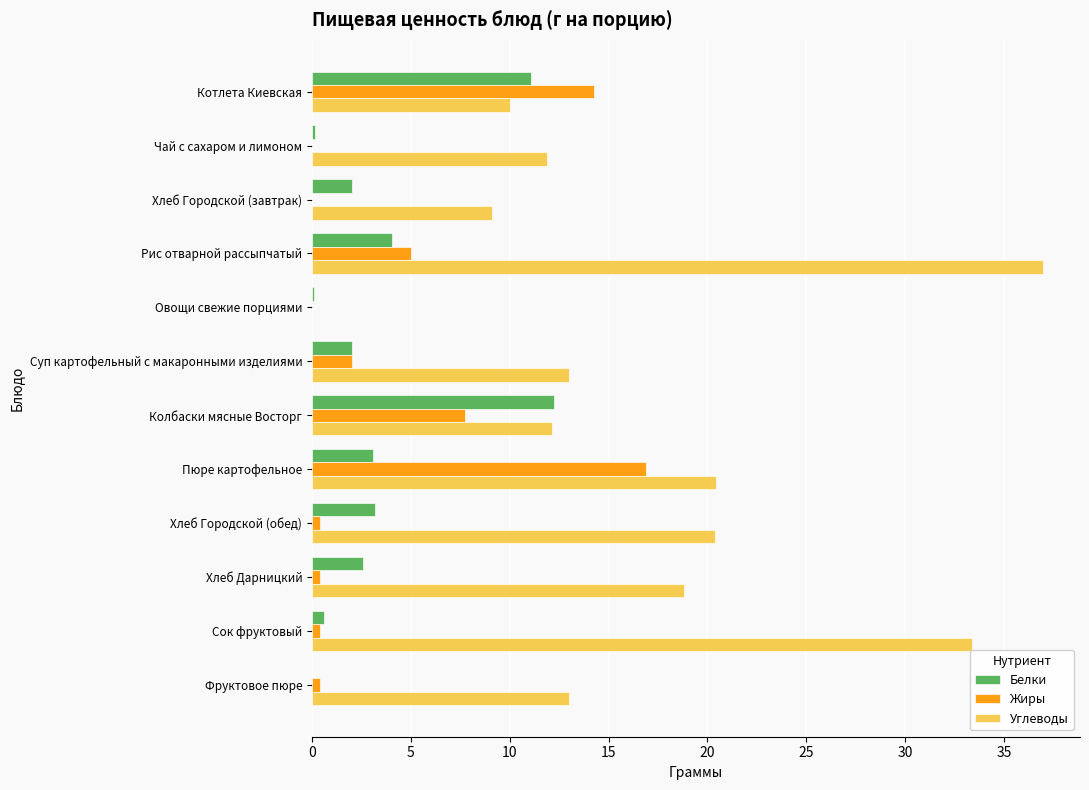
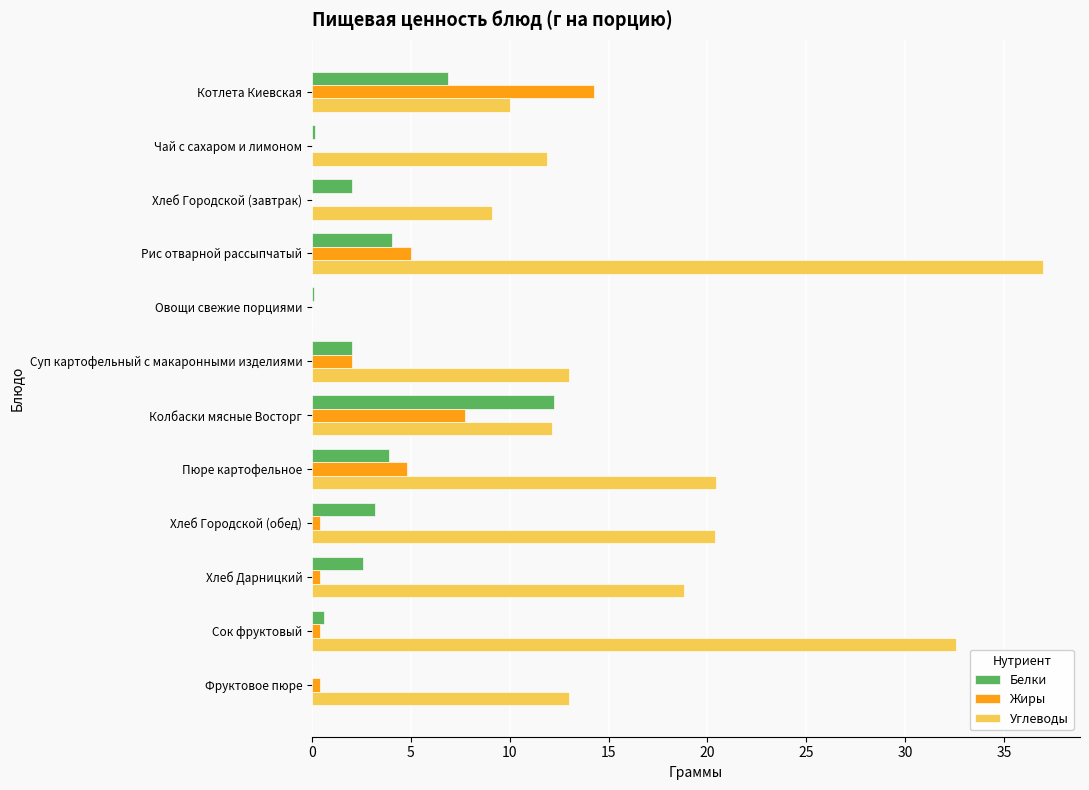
  {
    "Белки": {
-     "Котлета Киевская": 11.1,
+     "Котлета Киевская": 6.9,
      "Чай с сахаром и лимоном": 0.1,
      "Хлеб Городской (завтрак)": 2.0,
      "Рис отварной рассыпчатый": 4.1,
      "Суп картофельный с макаронными изделиями": 2.0,
      "Колбаски мясные Восторг": 12.2,
-     "Пюре картофельное": 3.1,
+     "Пюре картофельное": 3.9,
      "Хлеб Городской (обед)": 3.2,
      "Хлеб Дарницкий": 2.6,
      "Сок фруктовый": 0.6,
      "Фруктовое пюре": 0.0
    },
    "Жиры": {
      "Котлета Киевская": 14.3,
      "Хлеб Городской (завтрак)": 0.0,
      "Рис отварной рассыпчатый": 5.0,
      "Овощи свежие порциями": 0.0,
      "Суп картофельный с макаронными изделиями": 2.0,
      "Колбаски мясные Восторг": 7.7,
-     "Пюре картофельное": 16.9,
+     "Пюре картофельное": 4.8,
      "Хлеб Городской (обед)": 0.4,
      "Хлеб Дарницкий": 0.4,
      "Сок фруктовый": 0.4,
      "Фруктовое пюре": 0.4
    },
    "Углеводы": {
      "Котлета Киевская": 10.0,
      "Чай с сахаром и лимоном": 11.9,
      "Хлеб Городской (завтрак)": 9.1,
      "Рис отварной рассыпчатый": 37.0,
      "Овощи свежие порциями": 0.0,
      "Суп картофельный с макаронными изделиями": 13.0,
      "Колбаски мясные Восторг": 12.1,
      "Пюре картофельное": 20.4,
      "Хлеб Городской (обед)": 20.4,
      "Хлеб Дарницкий": 18.8,
-     "Сок фруктовый": 33.4,
+     "Сок фруктовый": 32.6,
      "Фруктовое пюре": 13.0
    }
  }
